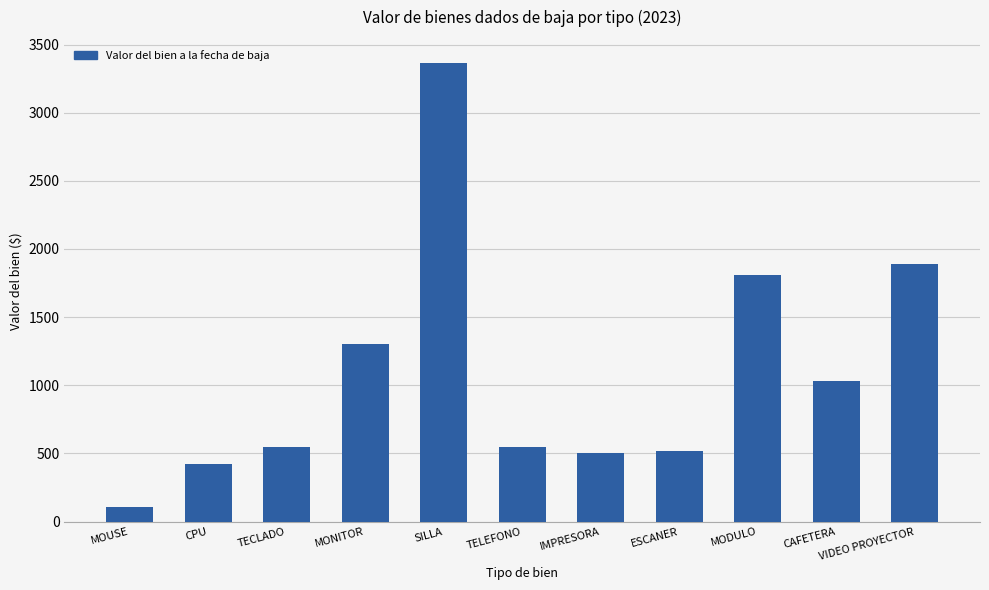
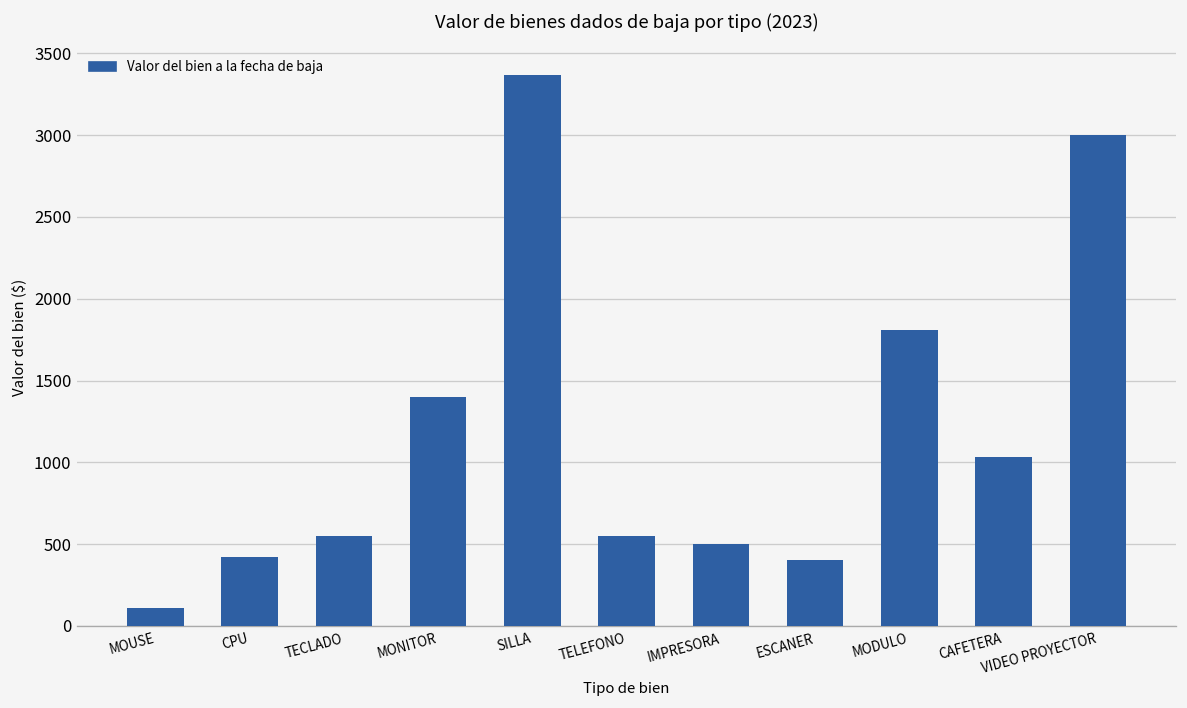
  {
    "MOUSE": 110,
    "CPU": 420,
    "TECLADO": 550,
-   "MONITOR": 1300,
+   "MONITOR": 1400,
    "SILLA": 3370,
    "TELEFONO": 550,
    "IMPRESORA": 500,
-   "ESCANER": 520,
+   "ESCANER": 400,
    "MODULO": 1810,
    "CAFETERA": 1030,
-   "VIDEO PROYECTOR": 1890
+   "VIDEO PROYECTOR": 3000
  }
